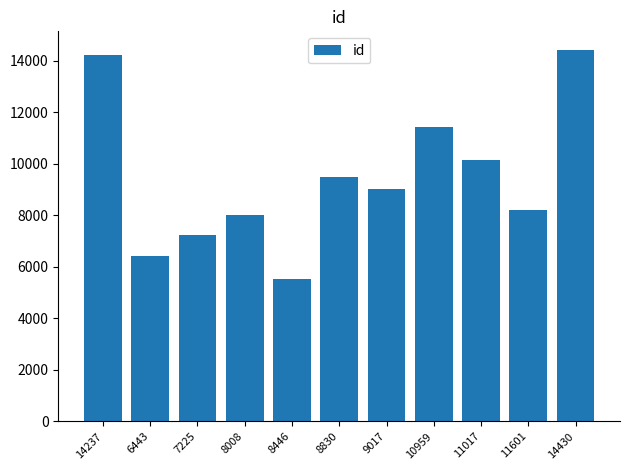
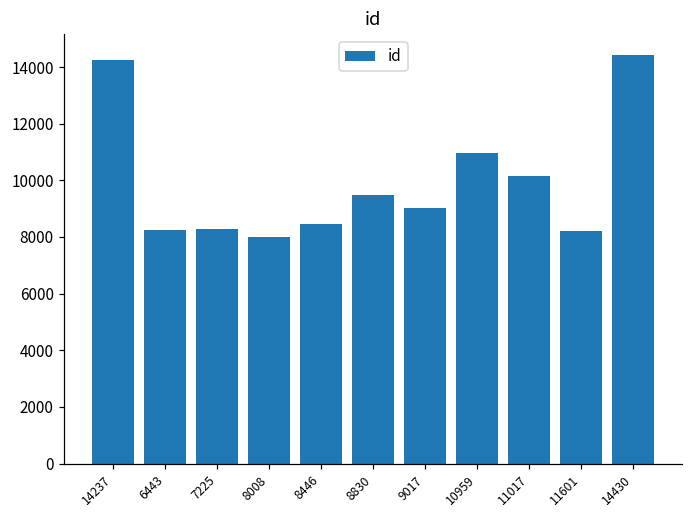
  {
    "14237": 14200,
-   "6443": 6400,
-   "7225": 7200,
+   "6443": 8200,
+   "7225": 8300,
    "8008": 8000,
-   "8446": 5500,
+   "8446": 8400,
    "8830": 9500,
    "9017": 9000,
-   "10959": 11400,
+   "10959": 11000,
    "11017": 10200,
    "11601": 8200,
    "14430": 14400
  }
